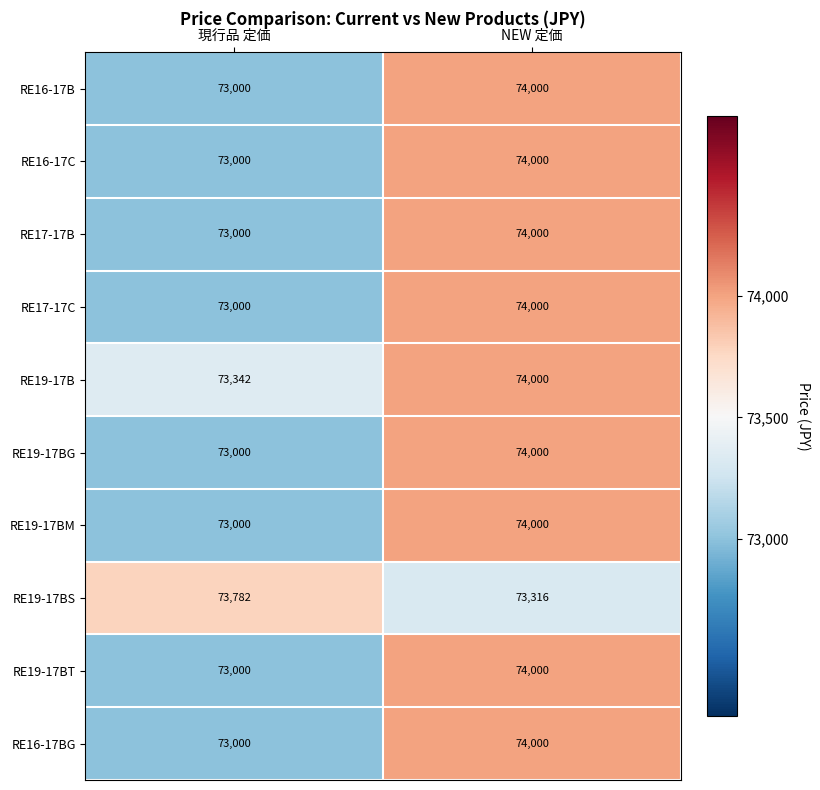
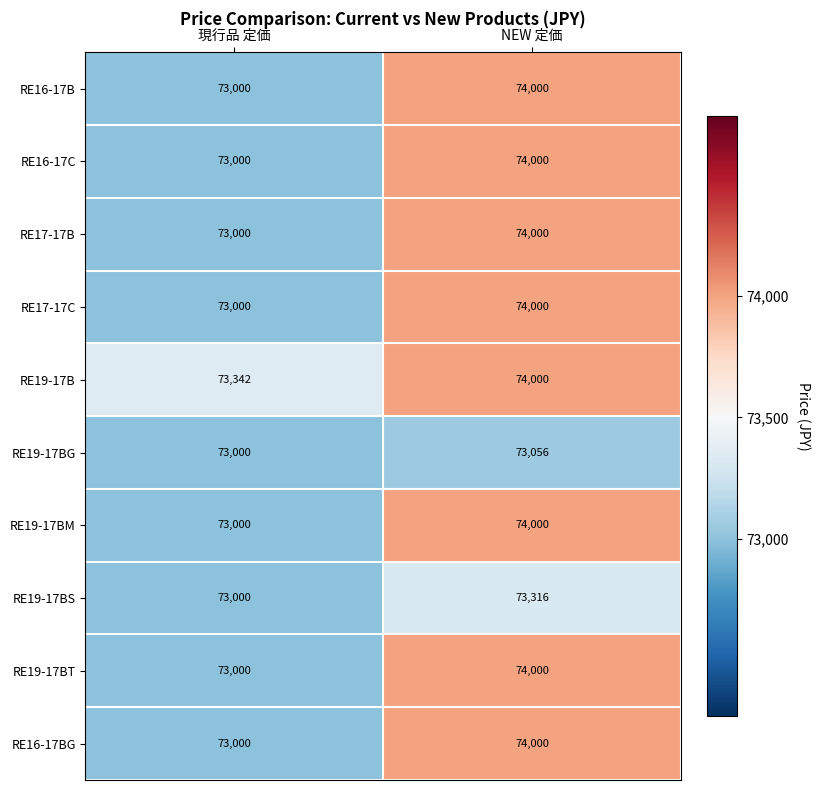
  {
    "RE16-17B": {
      "現行品 定価": "73,000",
      "NEW 定価": "74,000"
    },
    "RE16-17C": {
      "現行品 定価": "73,000",
      "NEW 定価": "74,000"
    },
    "RE17-17B": {
      "現行品 定価": "73,000",
      "NEW 定価": "74,000"
    },
    "RE17-17C": {
      "現行品 定価": "73,000",
      "NEW 定価": "74,000"
    },
    "RE19-17B": {
      "現行品 定価": "73,342",
      "NEW 定価": "74,000"
    },
    "RE19-17BG": {
      "現行品 定価": "73,000",
-     "NEW 定価": "74,000"
+     "NEW 定価": "73,056"
    },
    "RE19-17BM": {
      "現行品 定価": "73,000",
      "NEW 定価": "74,000"
    },
    "RE19-17BS": {
-     "現行品 定価": "73,782",
+     "現行品 定価": "73,000",
      "NEW 定価": "73,316"
    },
    "RE19-17BT": {
      "現行品 定価": "73,000",
      "NEW 定価": "74,000"
    },
    "RE16-17BG": {
      "現行品 定価": "73,000",
      "NEW 定価": "74,000"
    }
  }
